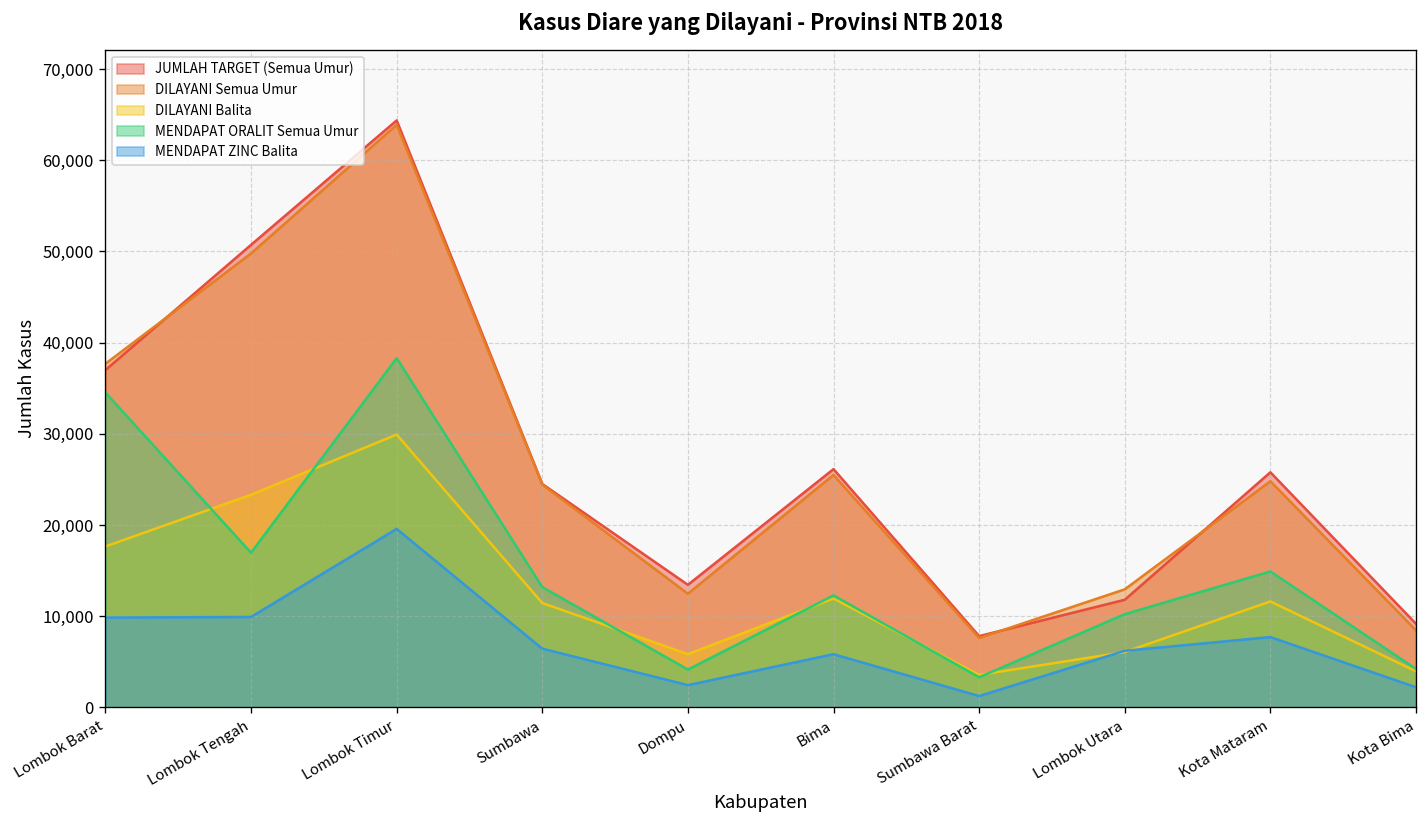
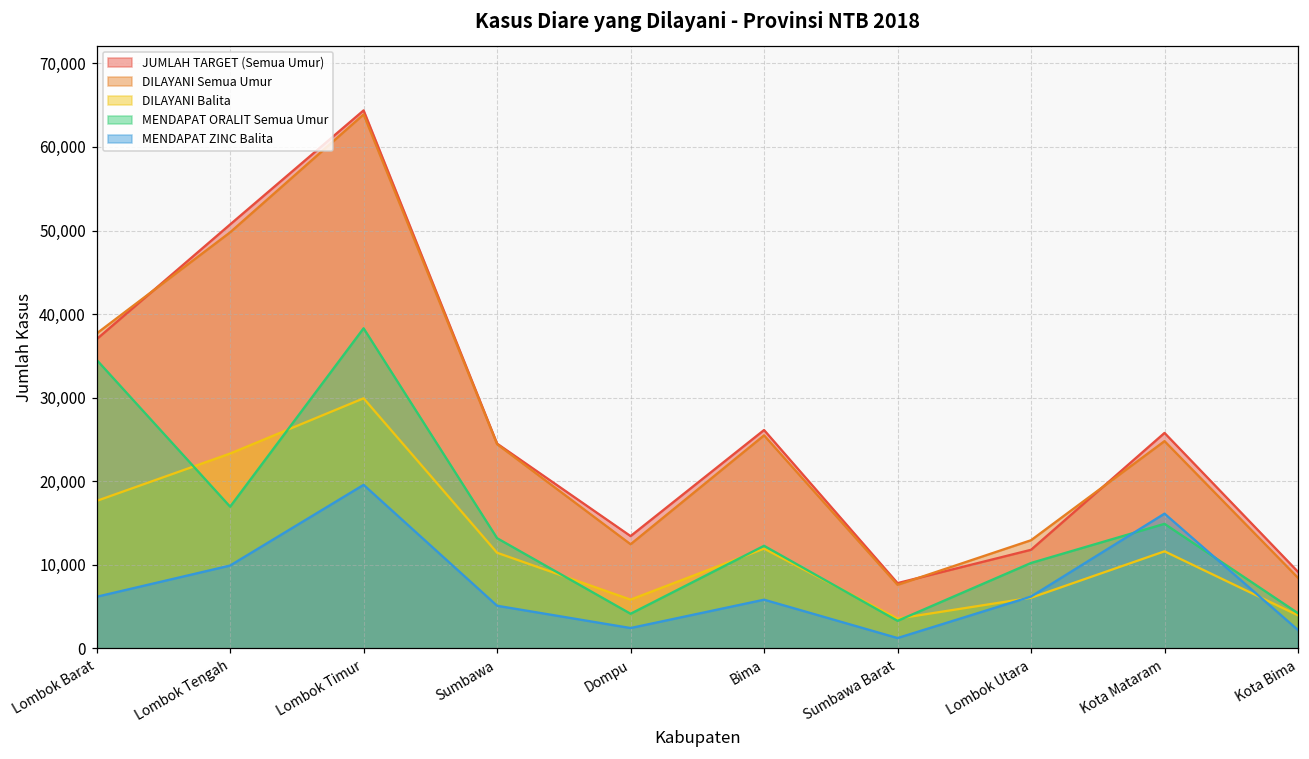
  {
    "MENDAPAT ORALIT Semua Umur": {
      "Lombok Barat": "35,000",
      "Lombok Tengah": "17,000",
      "Lombok Timur": "38,000",
      "Sumbawa": "13,000",
      "Dompu": "4,000",
      "Lombok Utara": "10,000",
      "Kota Mataram": "15,000"
    },
    "MENDAPAT ZINC Balita": {
-     "Lombok Barat": "10,000",
+     "Lombok Barat": "6,000",
      "Lombok Tengah": "10,000",
      "Lombok Timur": "20,000",
-     "Sumbawa": "6,000",
+     "Sumbawa": "5,000",
      "Dompu": "2,000",
      "Bima": "6,000",
      "Sumbawa Barat": "1,000",
-     "Kota Mataram": "8,000",
+     "Kota Mataram": "16,000",
      "Kota Bima": "2,000"
    }
  }
